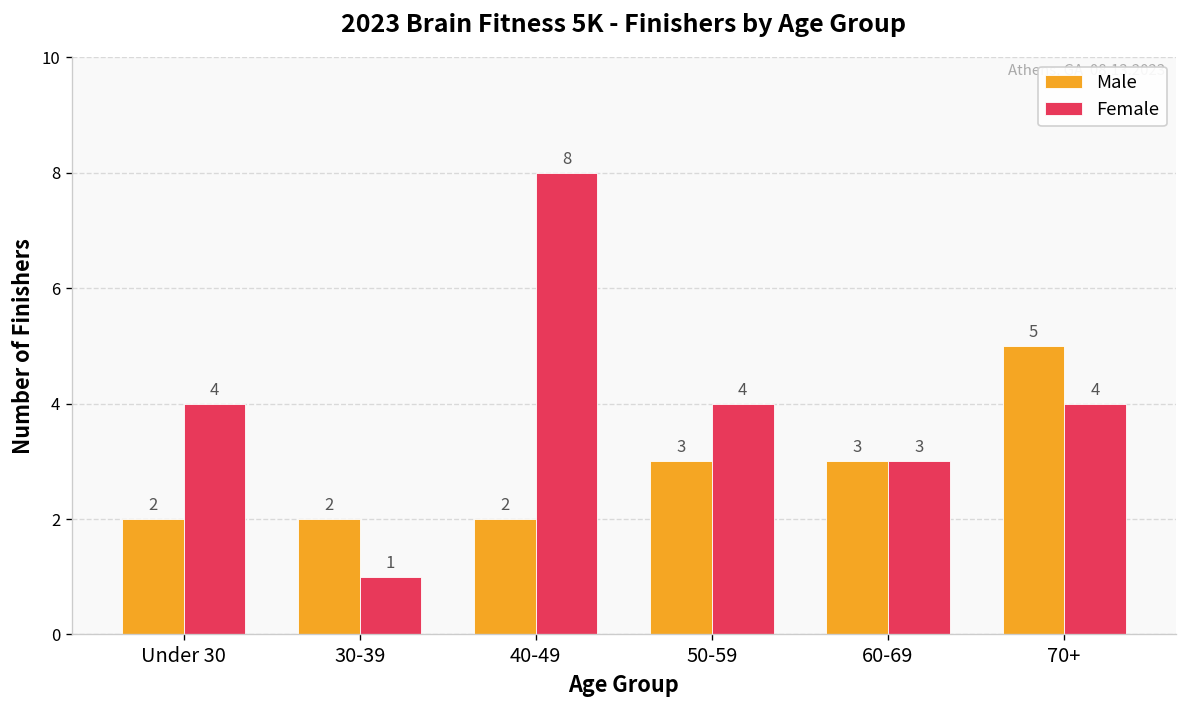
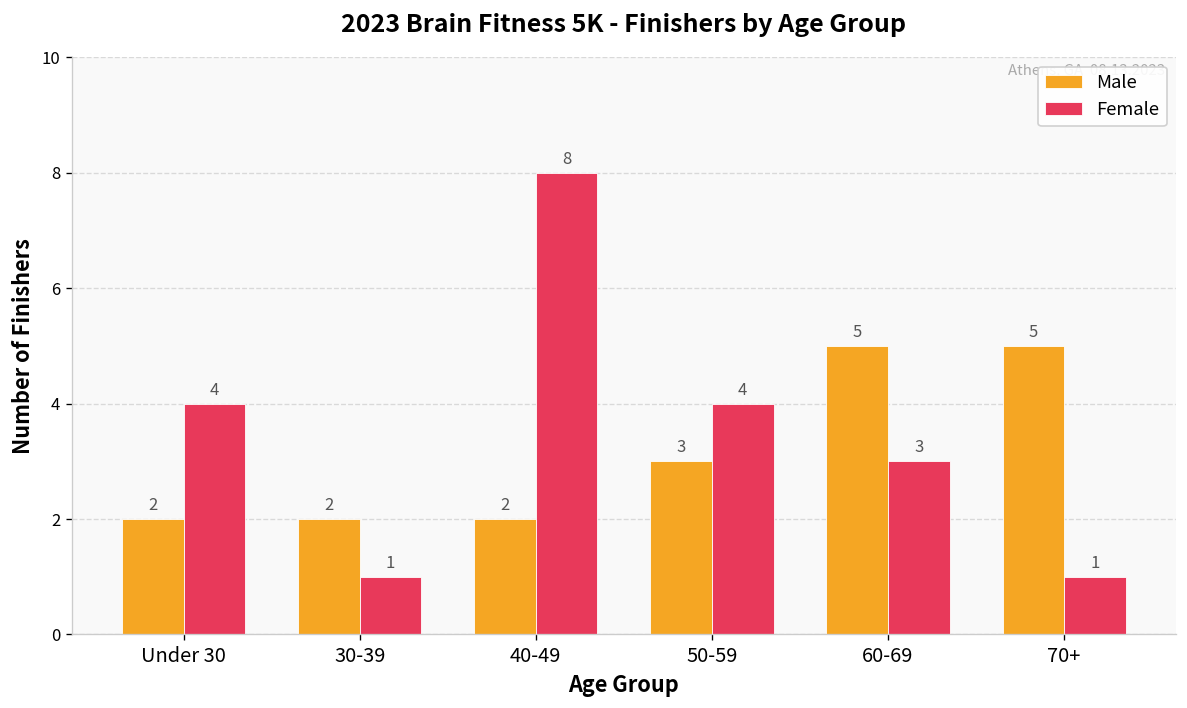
  {
    "Male": {
      "Under 30": 2,
      "30-39": 2,
      "40-49": 2,
      "50-59": 3,
-     "60-69": 3,
+     "60-69": 5,
      "70+": 5
    },
    "Female": {
      "Under 30": 4,
      "30-39": 1,
      "40-49": 8,
      "50-59": 4,
      "60-69": 3,
-     "70+": 4
+     "70+": 1
    }
  }
